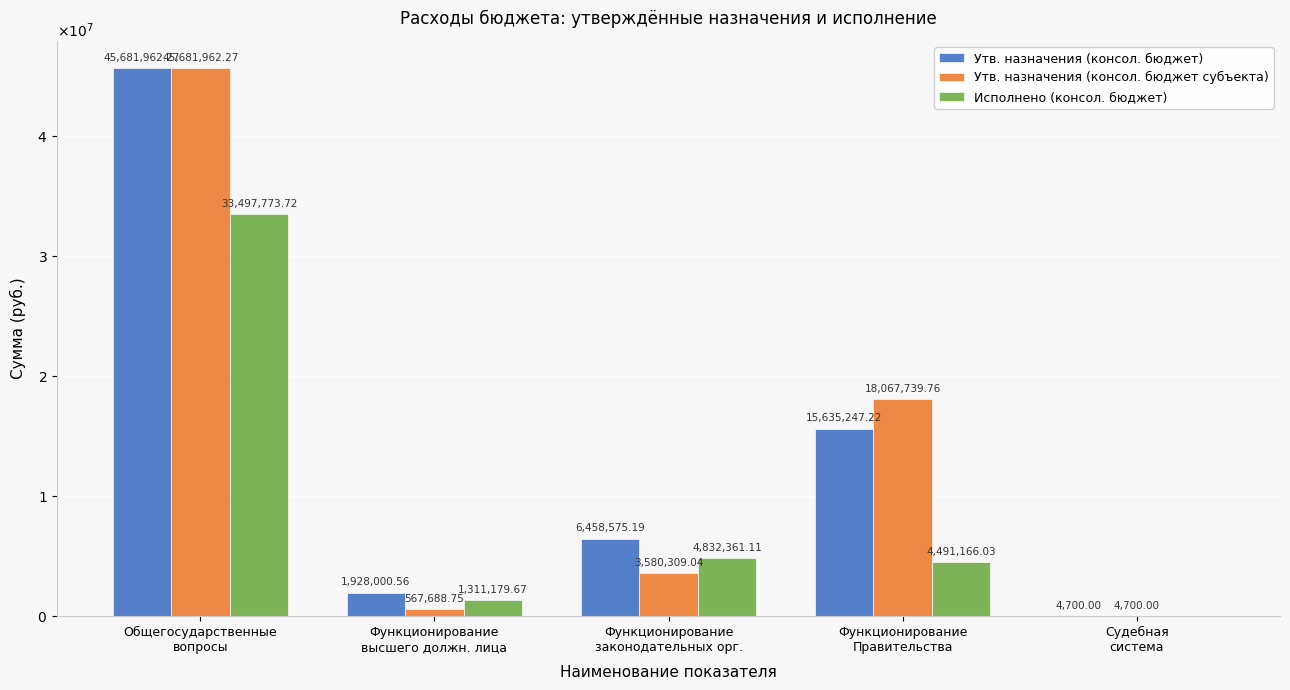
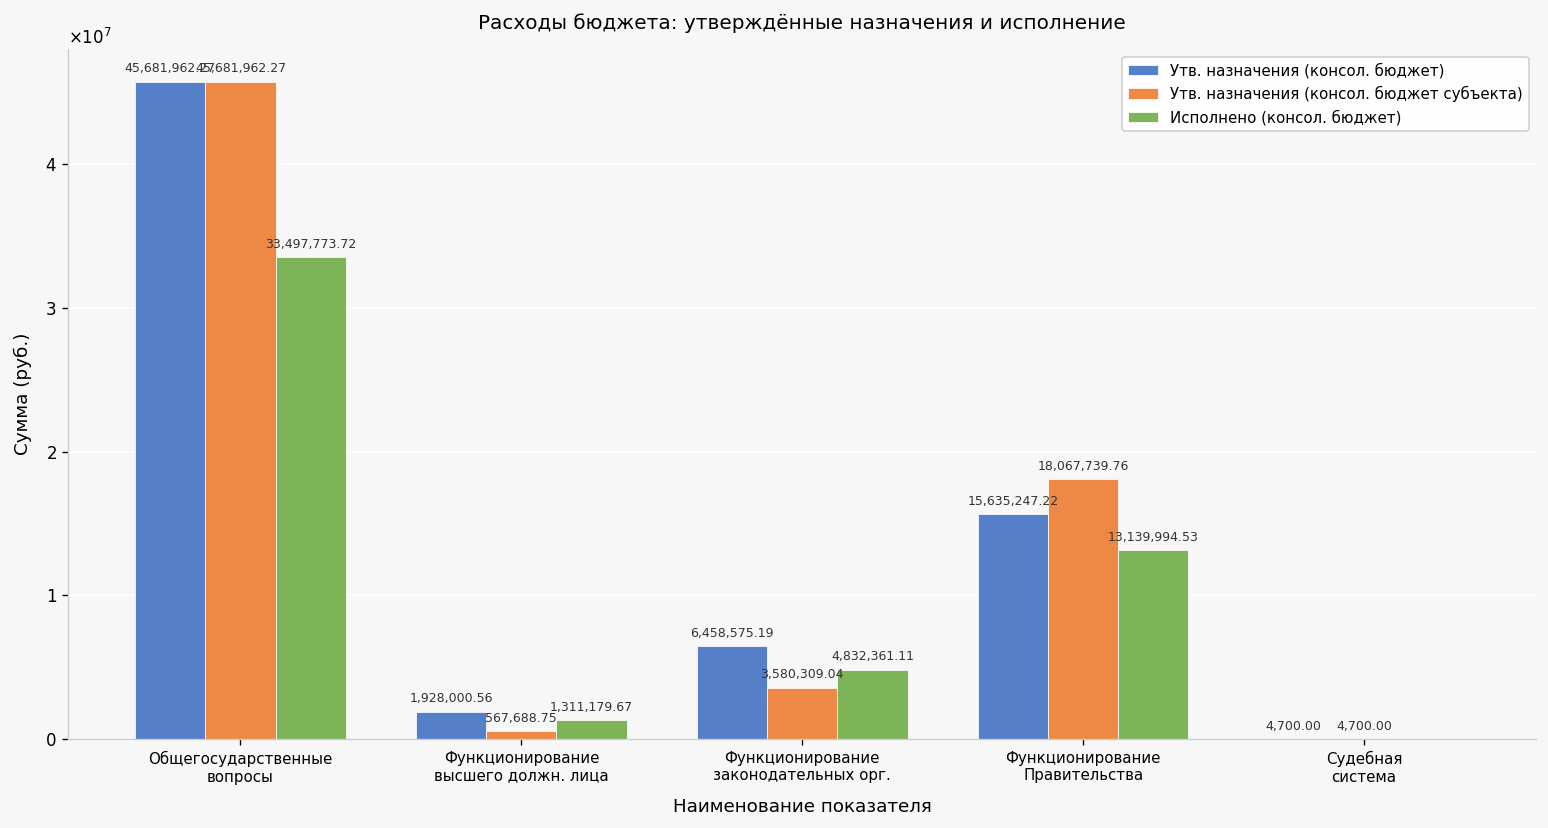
  {
    "Утв. назначения (консол. бюджет)": {
      "Функционирование высшего должн. лица": "1,928,000.56",
      "Функционирование законодательных орг.": "6,458,575.19",
      "Функционирование Правительства": "15,635,247.22",
      "Судебная система": "4,700.00"
    },
    "Утв. назначения (консол. бюджет субъекта)": {
      "Функционирование высшего должн. лица": "567,688.75",
      "Функционирование законодательных орг.": "3,580,309.04",
      "Функционирование Правительства": "18,067,739.76",
      "Судебная система": "4,700.00"
    },
    "Исполнено (консол. бюджет)": {
      "Общегосударственные вопросы": "33,497,773.72",
      "Функционирование высшего должн. лица": "1,311,179.67",
      "Функционирование законодательных орг.": "4,832,361.11",
-     "Функционирование Правительства": "4,491,166.03"
+     "Функционирование Правительства": "13,139,994.53"
    }
  }
